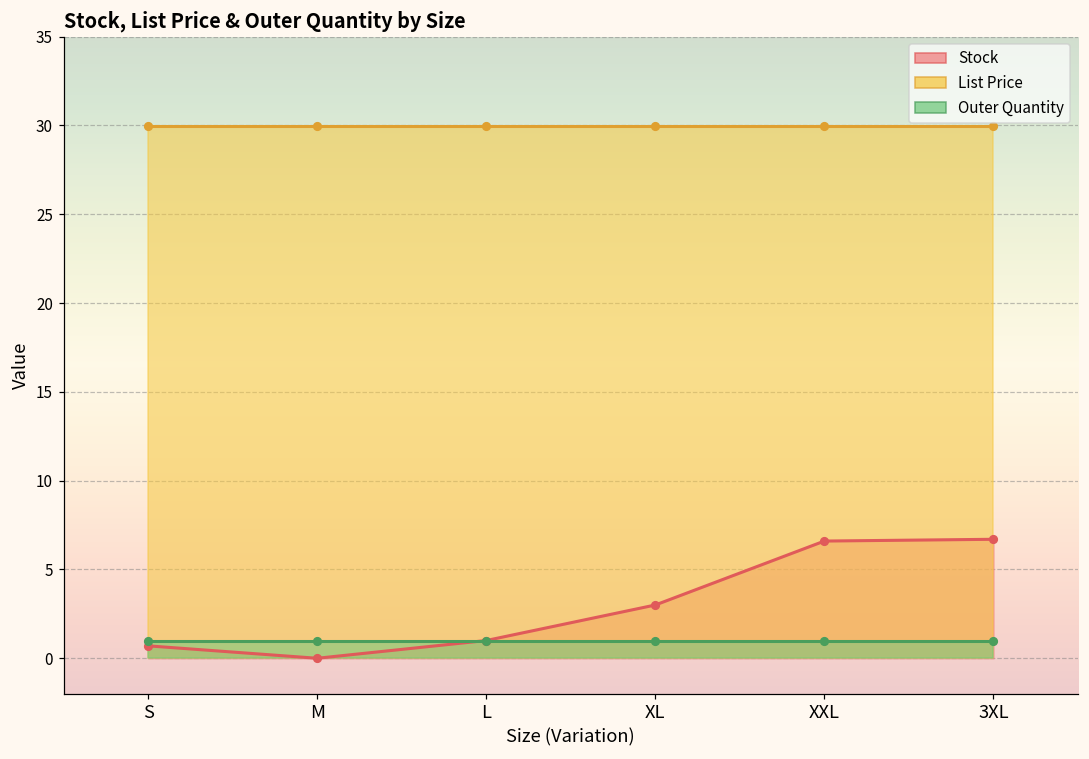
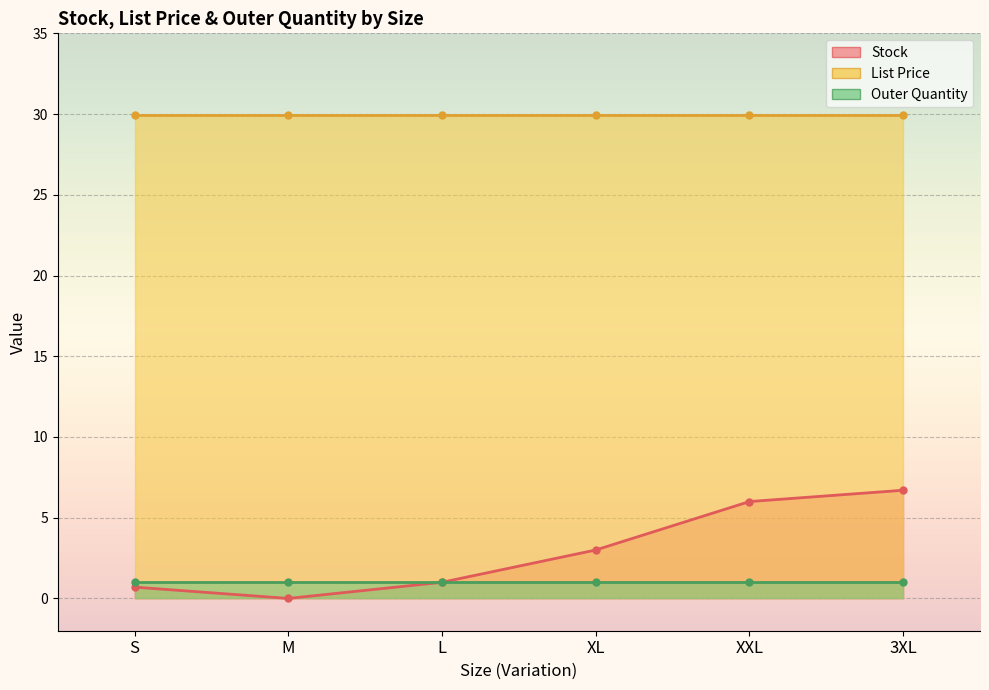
  {
    "Stock": {
      "S": 0.7,
      "M": 0.0,
      "XL": 3.0,
-     "XXL": 6.6,
+     "XXL": 6.0,
      "3XL": 6.7
    },
    "List Price": {
      "S": 30.0,
      "M": 30.0,
      "L": 30.0,
      "XL": 30.0,
      "XXL": 30.0,
      "3XL": 30.0
    },
    "Outer Quantity": {
      "S": 1.0,
      "M": 1.0,
      "XL": 1.0,
      "XXL": 1.0,
      "3XL": 1.0
    }
  }
